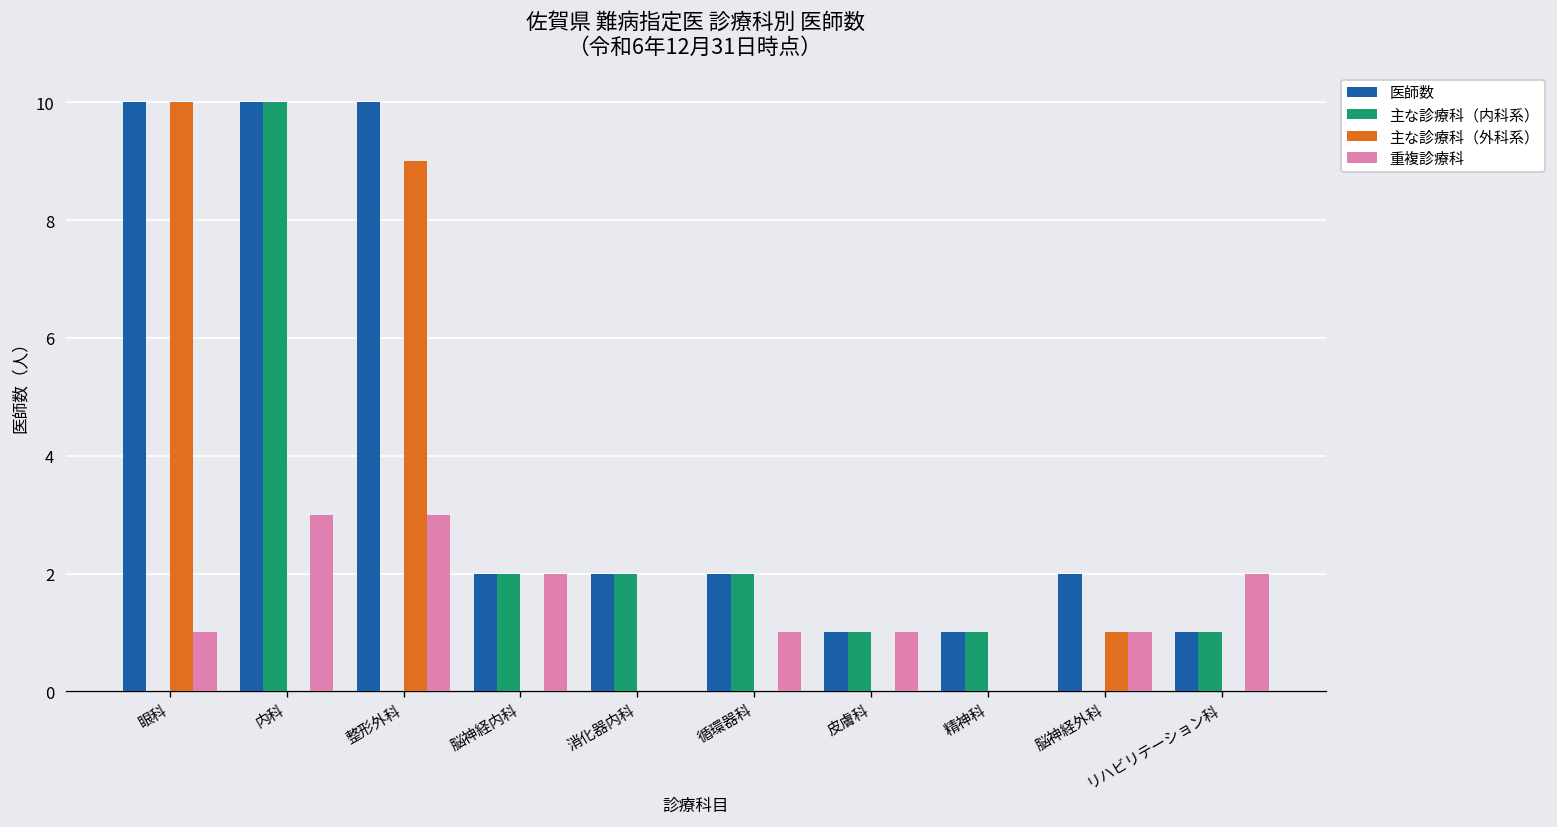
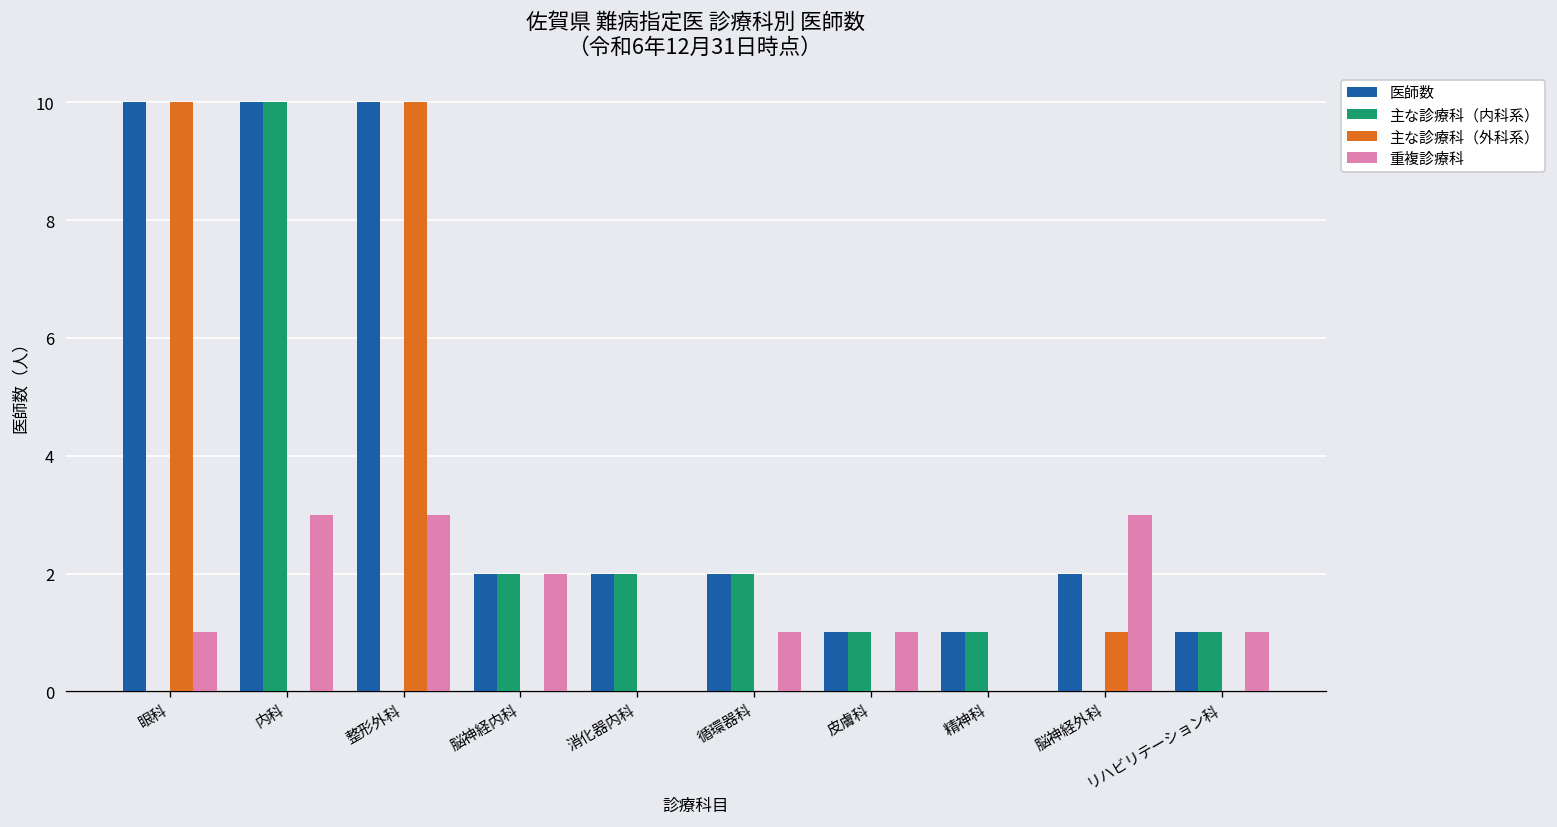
  {
    "医師数": {
      "眼科": 10,
      "内科": 10,
      "整形外科": 10,
      "脳神経内科": 2,
      "消化器内科": 2,
      "循環器科": 2,
      "皮膚科": 1,
      "精神科": 1,
      "脳神経外科": 2,
      "リハビリテーション科": 1
    },
    "主な診療科（内科系）": {
      "眼科": 0,
      "内科": 10,
      "整形外科": 0,
      "脳神経内科": 2,
      "消化器内科": 2,
      "循環器科": 2,
      "皮膚科": 1,
      "精神科": 1,
      "脳神経外科": 0,
      "リハビリテーション科": 1
    },
    "主な診療科（外科系）": {
      "眼科": 10,
      "内科": 0,
-     "整形外科": 9,
+     "整形外科": 10,
      "脳神経内科": 0,
      "消化器内科": 0,
      "循環器科": 0,
      "皮膚科": 0,
      "精神科": 0,
      "脳神経外科": 1,
      "リハビリテーション科": 0
    },
    "重複診療科": {
      "眼科": 1,
      "内科": 3,
      "整形外科": 3,
      "脳神経内科": 2,
      "消化器内科": 0,
      "循環器科": 1,
      "皮膚科": 1,
      "精神科": 0,
-     "脳神経外科": 1,
-     "リハビリテーション科": 2
+     "脳神経外科": 3,
+     "リハビリテーション科": 1
    }
  }
